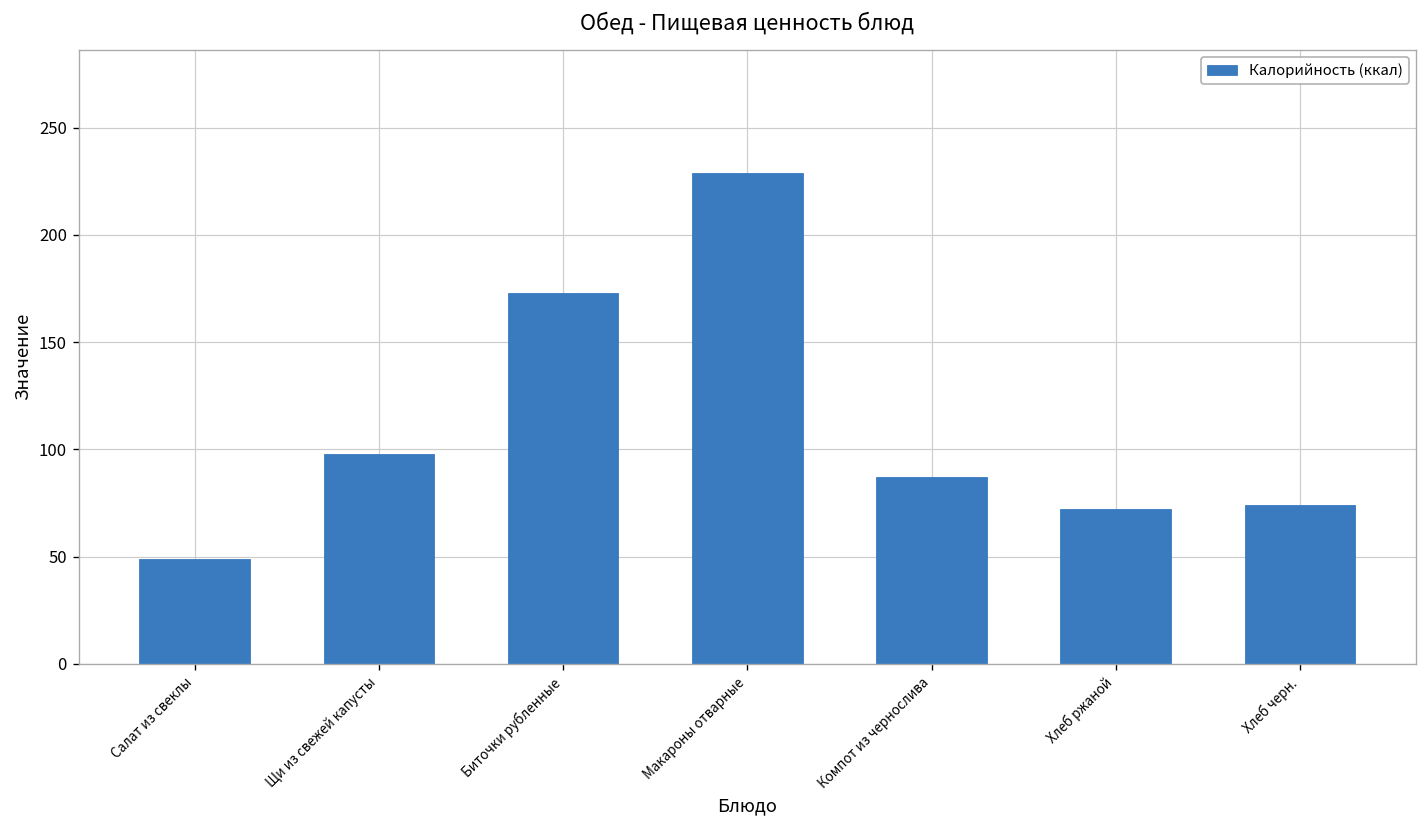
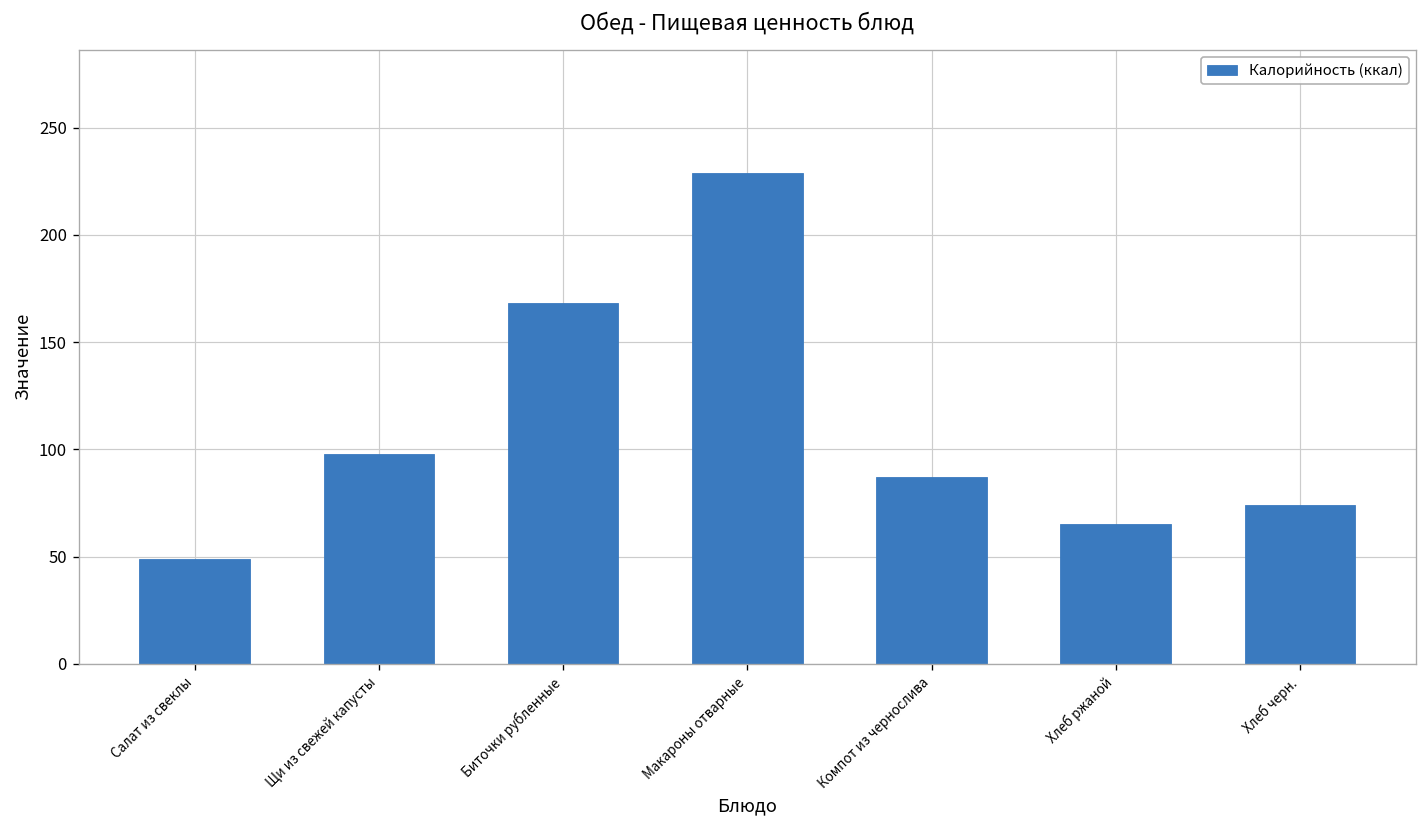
  {
    "Салат из свеклы": 49,
    "Щи из свежей капусты": 98,
-   "Биточки рубленные": 173,
+   "Биточки рубленные": 168,
    "Макароны отварные": 229,
    "Компот из чернослива": 87,
-   "Хлеб ржаной": 72,
+   "Хлеб ржаной": 65,
    "Хлеб черн.": 74
  }
